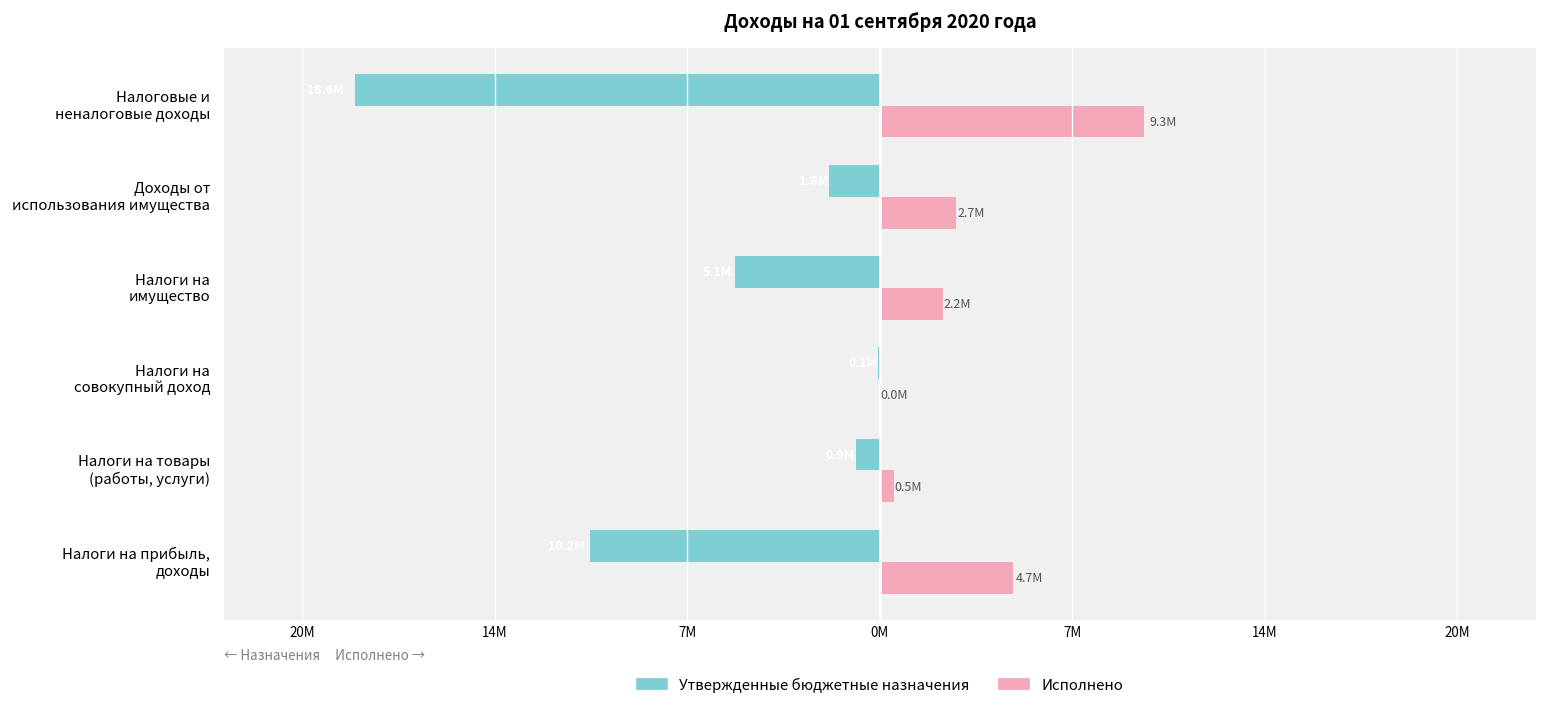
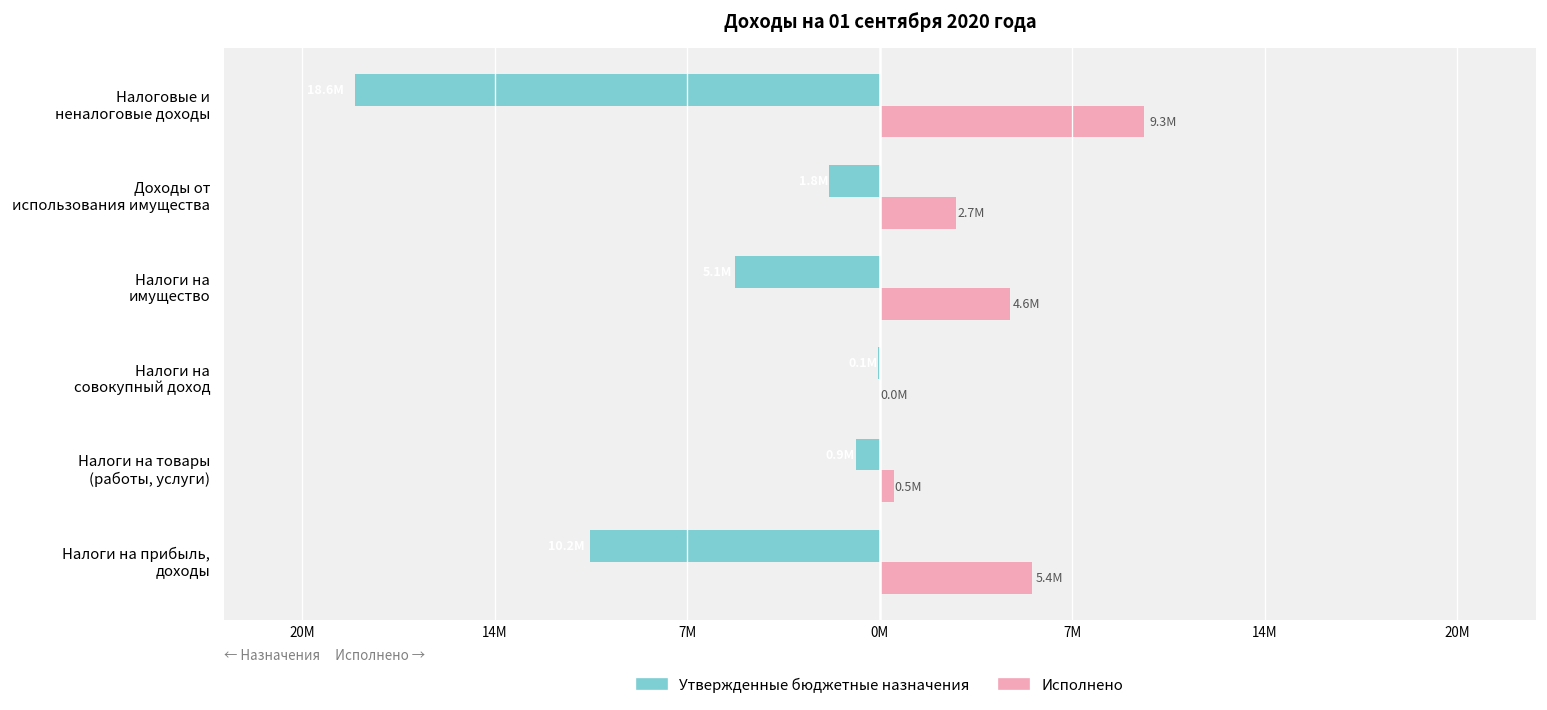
  {
    "Исполнено": {
      "Налоговые и неналоговые доходы": "9.3M",
      "Доходы от использования имущества": "2.7M",
-     "Налоги на имущество": "2.2M",
+     "Налоги на имущество": "4.6M",
      "Налоги на товары (работы, услуги)": "0.5M",
-     "Налоги на прибыль, доходы": "4.7M"
+     "Налоги на прибыль, доходы": "5.4M"
    }
  }
